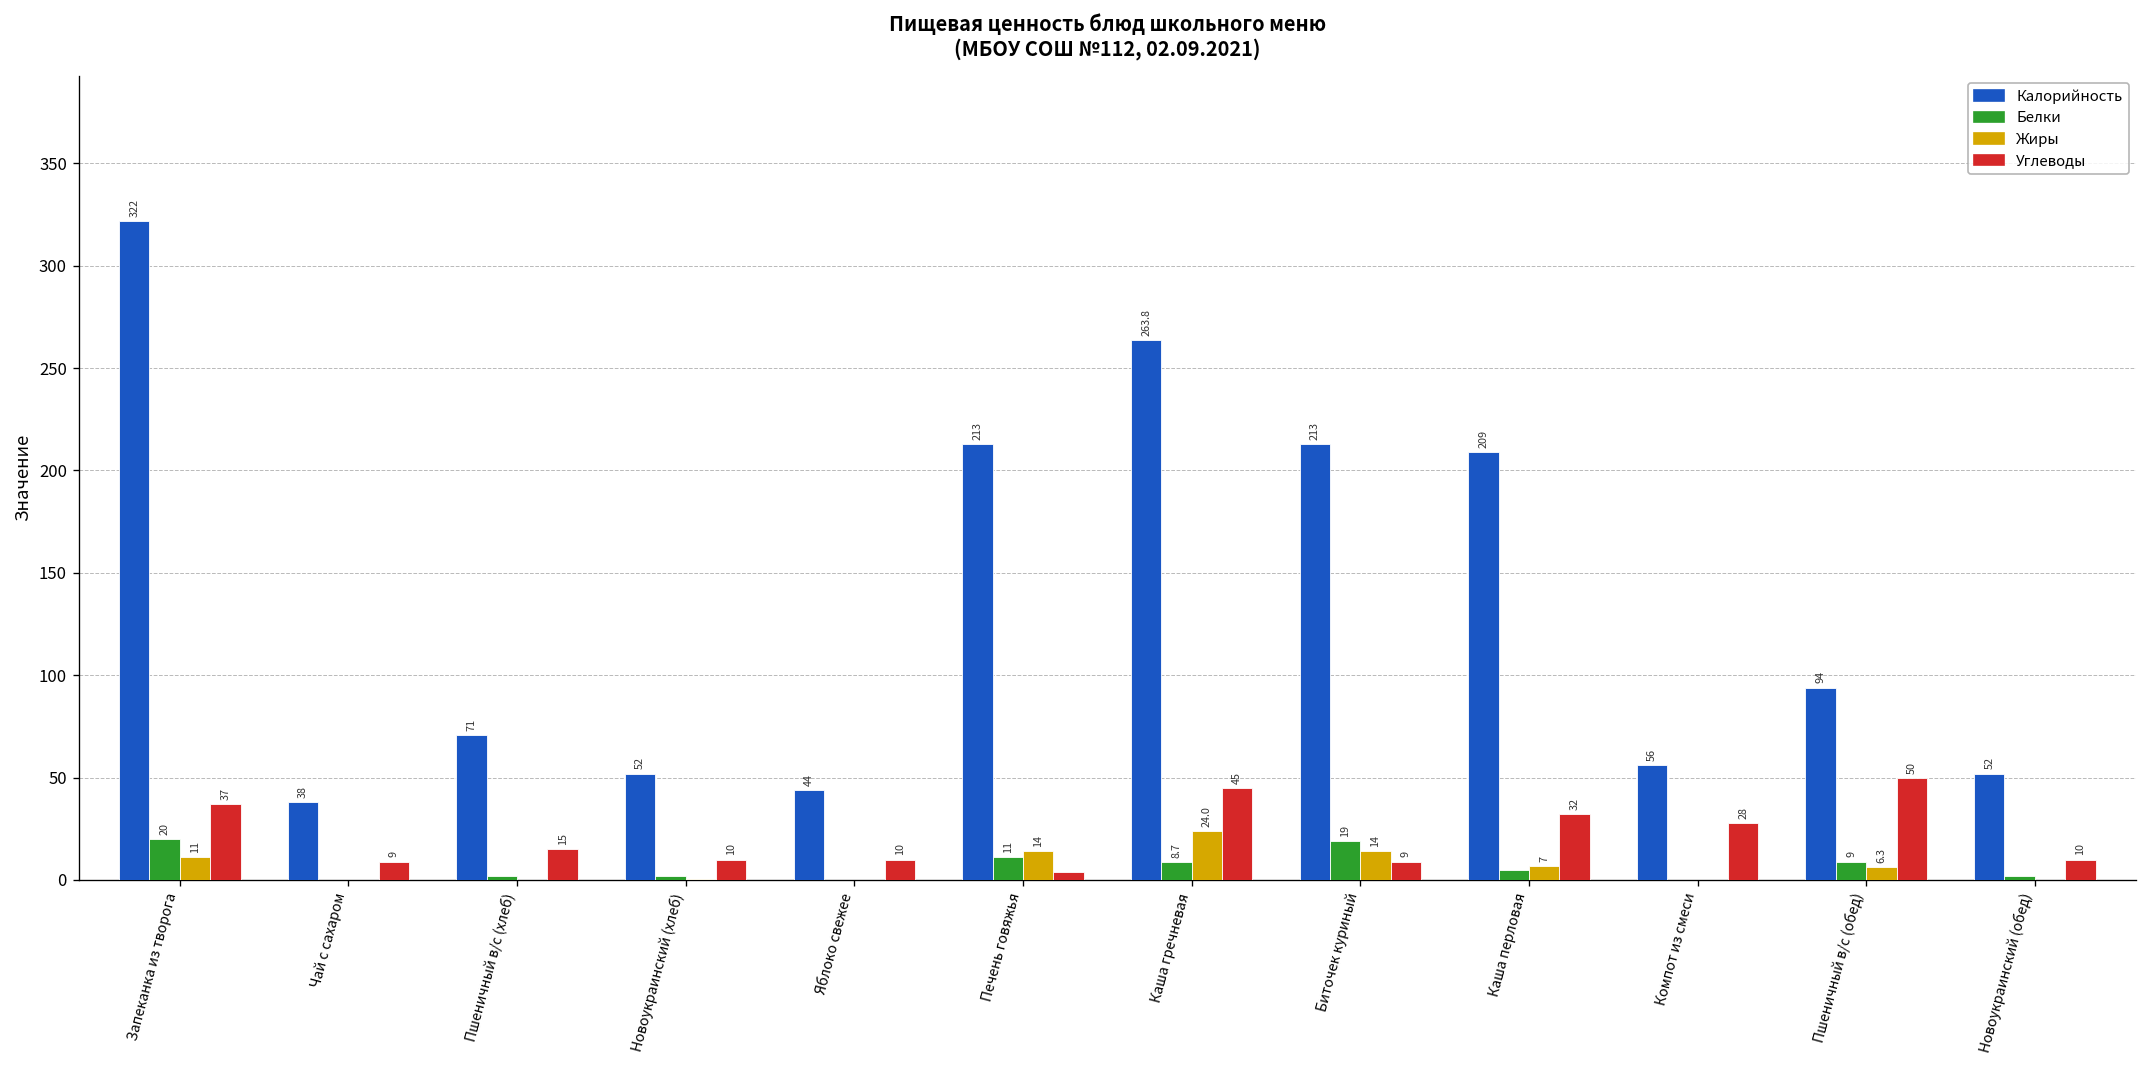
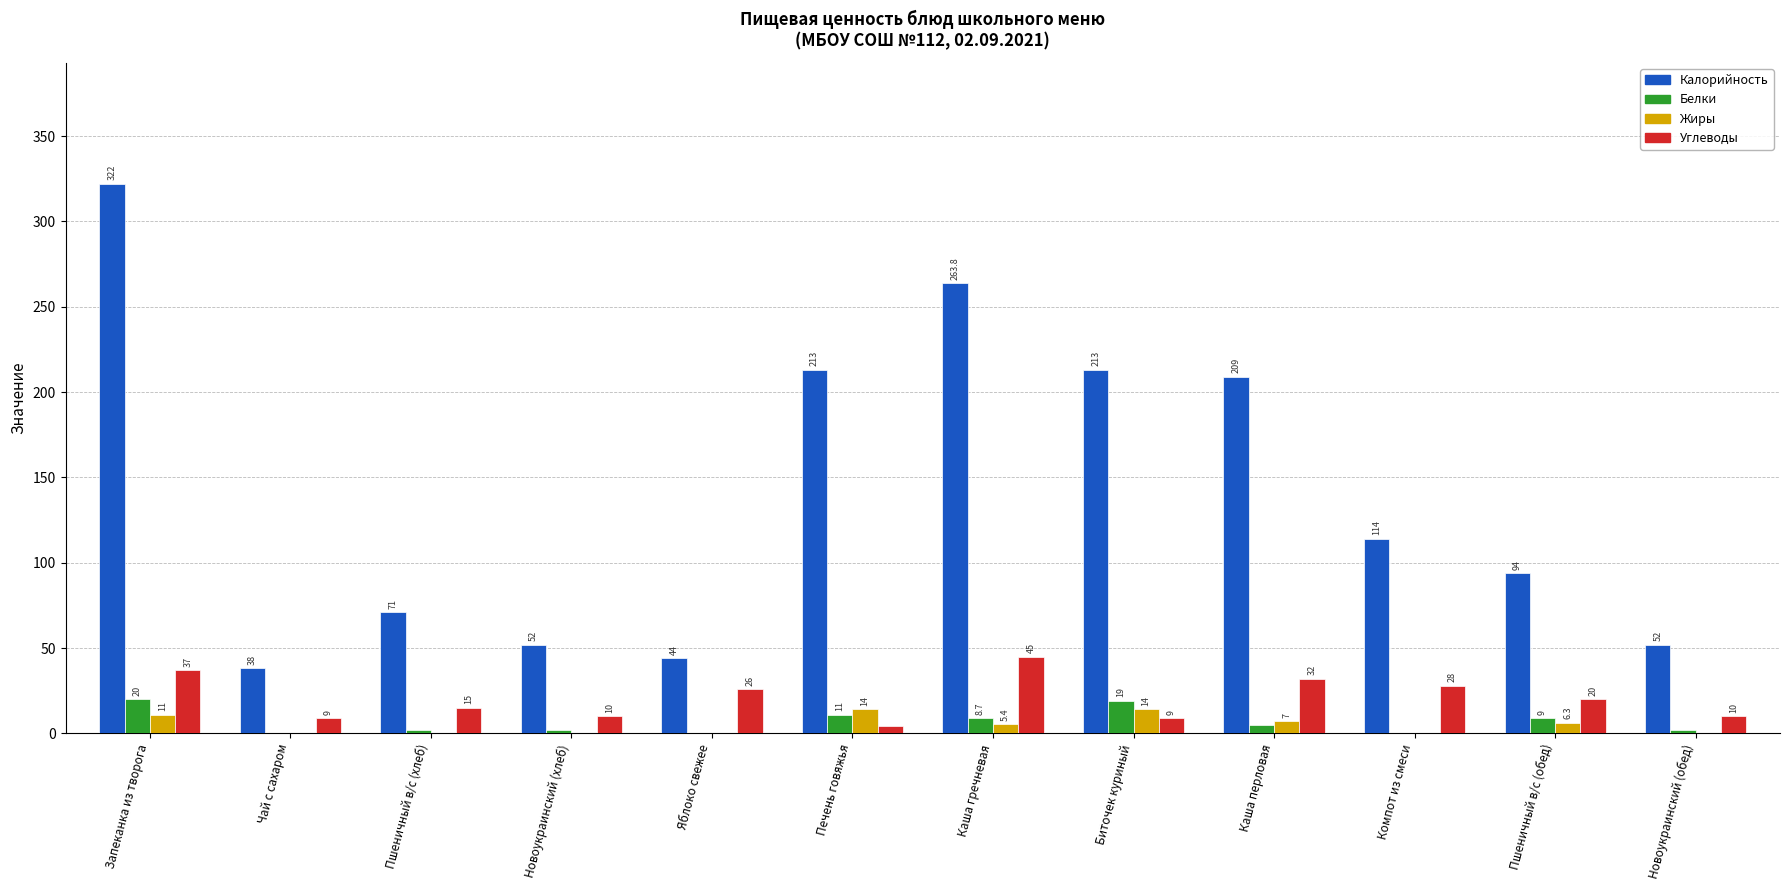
  {
    "Калорийность": {
      "Запеканка из творога": 322,
      "Чай с сахаром": 38,
      "Пшеничный в/с (хлеб)": 71,
      "Новоукраинский (хлеб)": 52,
      "Яблоко свежее": 44,
      "Печень говяжья": 213,
      "Каша гречневая": 263.8,
      "Биточек куриный": 213,
      "Каша перловая": 209,
-     "Компот из смеси": 56,
+     "Компот из смеси": 114,
      "Пшеничный в/с (обед)": 94,
      "Новоукраинский (обед)": 52
    },
    "Белки": {
      "Запеканка из творога": 20,
      "Печень говяжья": 11,
      "Каша гречневая": 8.7,
      "Биточек куриный": 19,
      "Пшеничный в/с (обед)": 9
    },
    "Жиры": {
      "Запеканка из творога": 11,
      "Печень говяжья": 14,
-     "Каша гречневая": 24.0,
+     "Каша гречневая": 5.4,
      "Биточек куриный": 14,
      "Каша перловая": 7,
      "Пшеничный в/с (обед)": 6.3
    },
    "Углеводы": {
      "Запеканка из творога": 37,
      "Чай с сахаром": 9,
      "Пшеничный в/с (хлеб)": 15,
      "Новоукраинский (хлеб)": 10,
-     "Яблоко свежее": 10,
+     "Яблоко свежее": 26,
      "Каша гречневая": 45,
      "Биточек куриный": 9,
      "Каша перловая": 32,
      "Компот из смеси": 28,
-     "Пшеничный в/с (обед)": 50,
+     "Пшеничный в/с (обед)": 20,
      "Новоукраинский (обед)": 10
    }
  }
